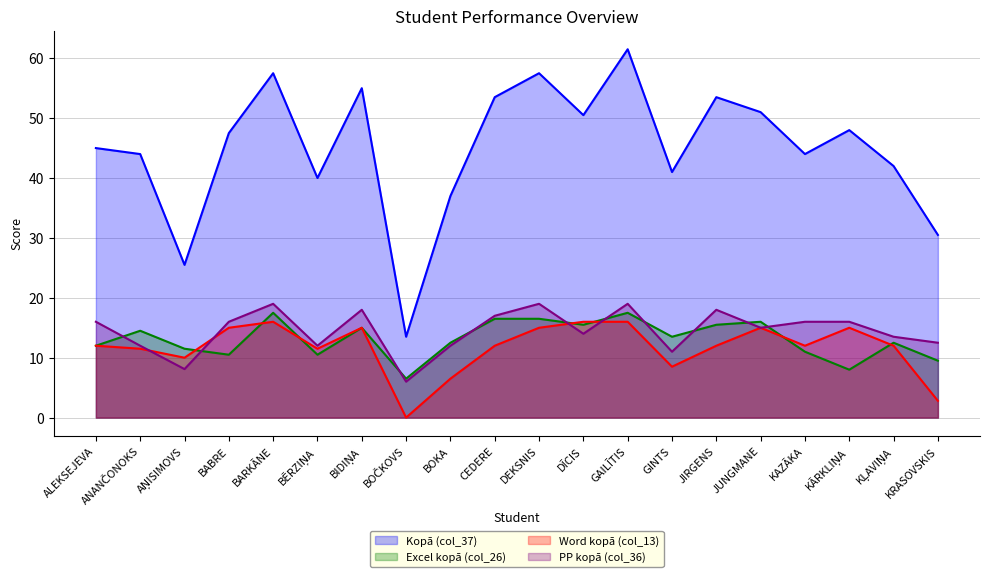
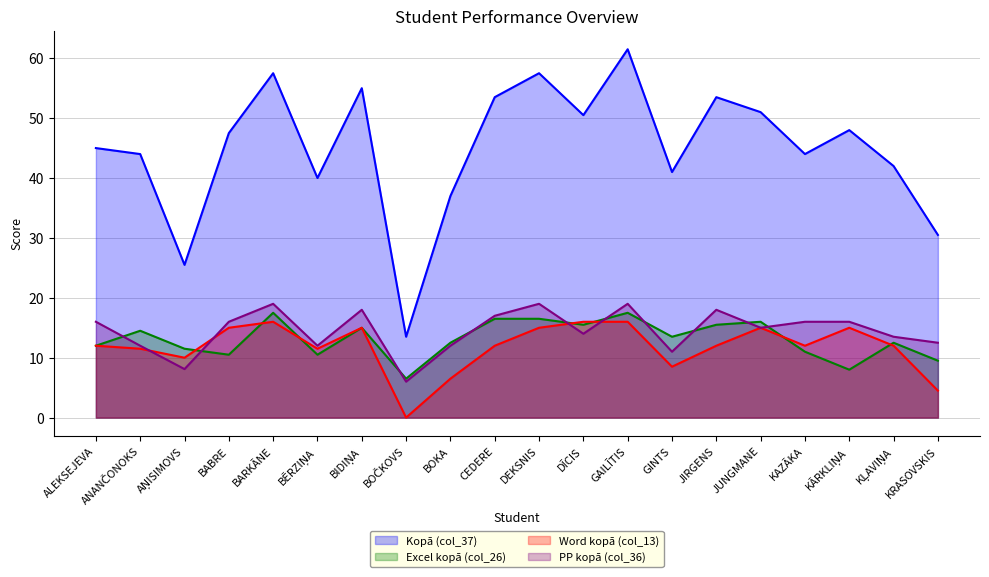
  {
    "Kopā (col_37)": {
      "ALEKSEJEVA": 45,
      "ANANČONOKS": 44,
      "AŅISIMOVS": 26,
      "BABRE": 48,
      "BARKĀNE": 58,
      "BĒRZIŅA": 40,
      "BIDIŅA": 55,
      "BOČKOVS": 14,
      "BOKA": 37,
      "CEDERE": 54,
      "DEKSNIS": 58,
      "DĪCIS": 51,
      "GAILĪTIS": 62,
      "GINTS": 41,
      "JIRGENS": 54,
      "JUNGMANE": 51,
      "KAZĀKA": 44,
      "KĀRKLIŅA": 48,
      "KĻAVIŅA": 42,
      "KRASOVSKIS": 31
    },
    "Excel kopā (col_26)": {
      "ANANČONOKS": 15,
      "AŅISIMOVS": 12,
      "BABRE": 11,
      "BARKĀNE": 18,
      "BĒRZIŅA": 11,
      "BOČKOVS": 7,
      "BOKA": 13,
      "CEDERE": 17,
      "DEKSNIS": 17,
      "DĪCIS": 16,
      "GAILĪTIS": 18,
      "GINTS": 14,
      "JIRGENS": 16,
      "JUNGMANE": 16,
      "KAZĀKA": 11,
      "KĀRKLIŅA": 8,
      "KĻAVIŅA": 13,
      "KRASOVSKIS": 10
    },
    "Word kopā (col_13)": {
      "ANANČONOKS": 12,
      "AŅISIMOVS": 10,
      "BABRE": 15,
      "BARKĀNE": 16,
      "BĒRZIŅA": 12,
      "BOČKOVS": 0,
      "BOKA": 7,
      "CEDERE": 12,
      "DEKSNIS": 15,
      "DĪCIS": 16,
      "GAILĪTIS": 16,
      "GINTS": 9,
      "JIRGENS": 12,
      "KAZĀKA": 12,
      "KĀRKLIŅA": 15,
      "KĻAVIŅA": 12,
-     "KRASOVSKIS": 3
+     "KRASOVSKIS": 5
    },
    "PP kopā (col_36)": {
      "ALEKSEJEVA": 16,
      "ANANČONOKS": 12,
      "AŅISIMOVS": 8,
      "BABRE": 16,
      "BARKĀNE": 19,
      "BĒRZIŅA": 12,
      "BIDIŅA": 18,
      "BOČKOVS": 6,
      "BOKA": 12,
      "CEDERE": 17,
      "DEKSNIS": 19,
      "DĪCIS": 14,
      "GAILĪTIS": 19,
      "GINTS": 11,
      "JIRGENS": 18,
      "KAZĀKA": 16,
      "KĀRKLIŅA": 16,
      "KĻAVIŅA": 14,
      "KRASOVSKIS": 13
    }
  }
